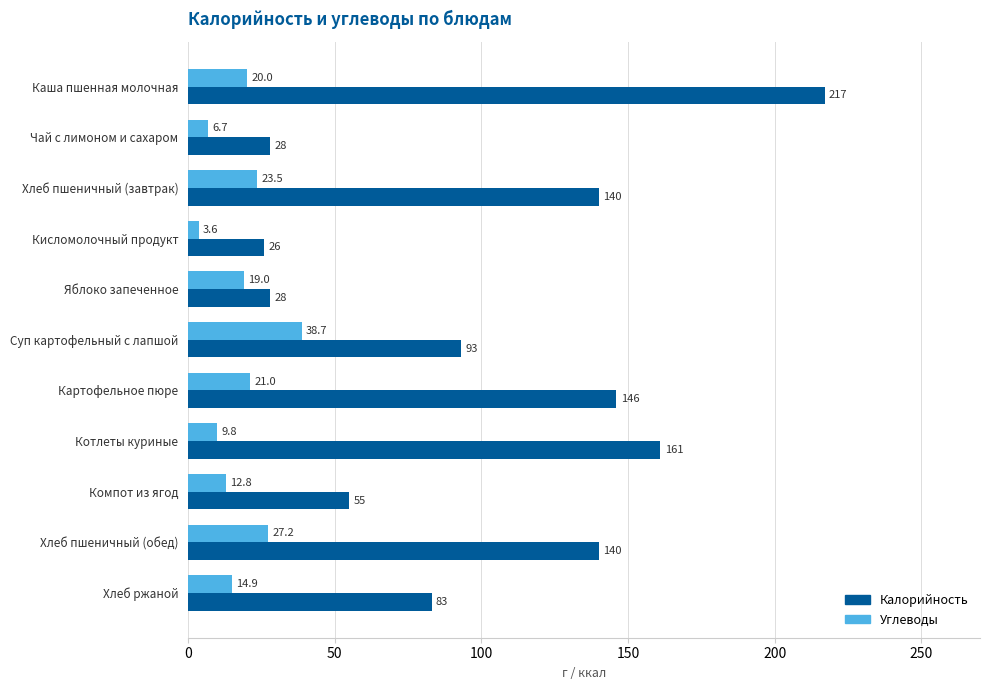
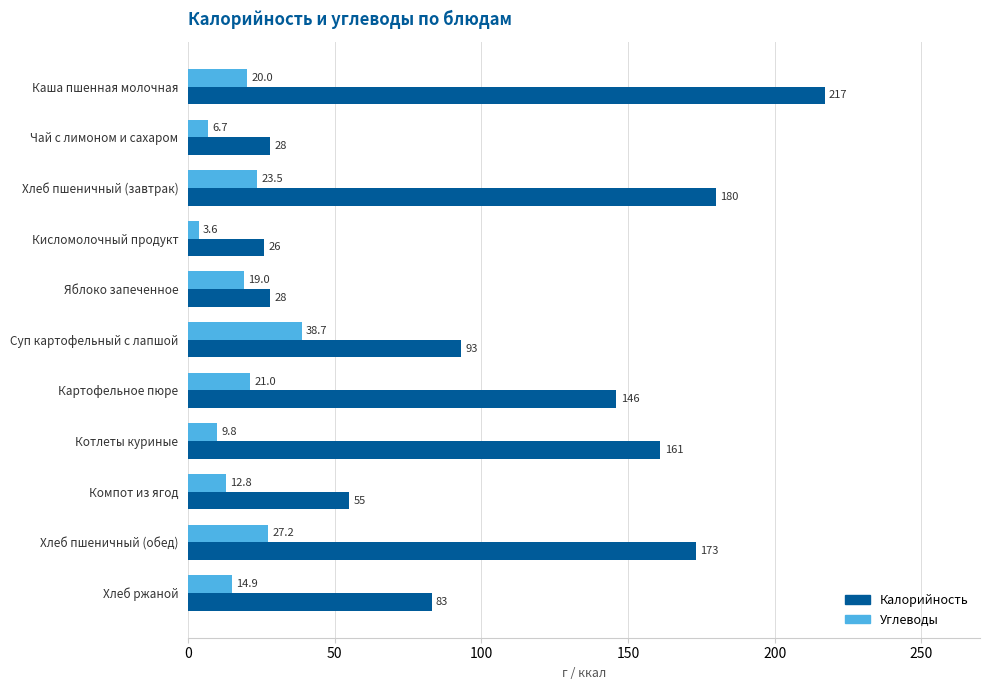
  {
    "Калорийность": {
      "Каша пшенная молочная": 217,
      "Чай с лимоном и сахаром": 28,
-     "Хлеб пшеничный (завтрак)": 140,
+     "Хлеб пшеничный (завтрак)": 180,
      "Кисломолочный продукт": 26,
      "Яблоко запеченное": 28,
      "Суп картофельный с лапшой": 93,
      "Картофельное пюре": 146,
      "Котлеты куриные": 161,
      "Компот из ягод": 55,
-     "Хлеб пшеничный (обед)": 140,
+     "Хлеб пшеничный (обед)": 173,
      "Хлеб ржаной": 83
    },
    "Углеводы": {
      "Каша пшенная молочная": 20.0,
      "Чай с лимоном и сахаром": 6.7,
      "Хлеб пшеничный (завтрак)": 23.5,
      "Кисломолочный продукт": 3.6,
      "Яблоко запеченное": 19.0,
      "Суп картофельный с лапшой": 38.7,
      "Картофельное пюре": 21.0,
      "Котлеты куриные": 9.8,
      "Компот из ягод": 12.8,
      "Хлеб пшеничный (обед)": 27.2,
      "Хлеб ржаной": 14.9
    }
  }
